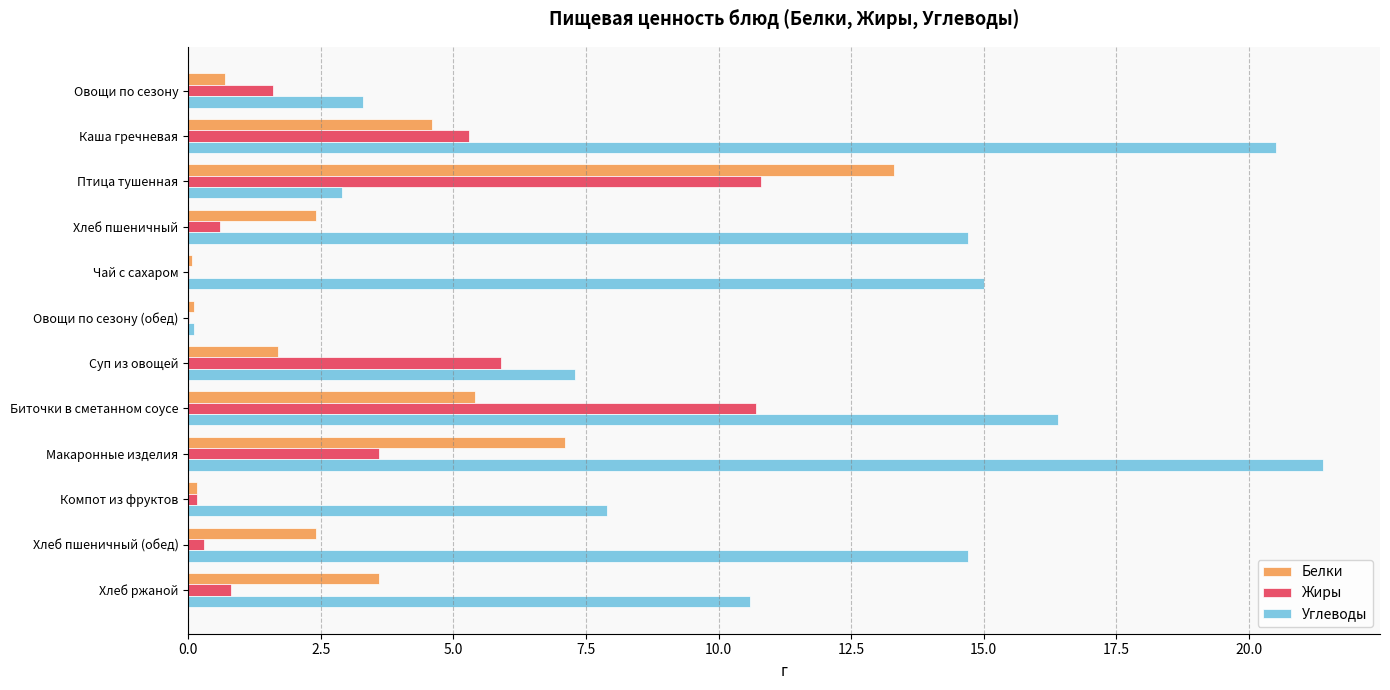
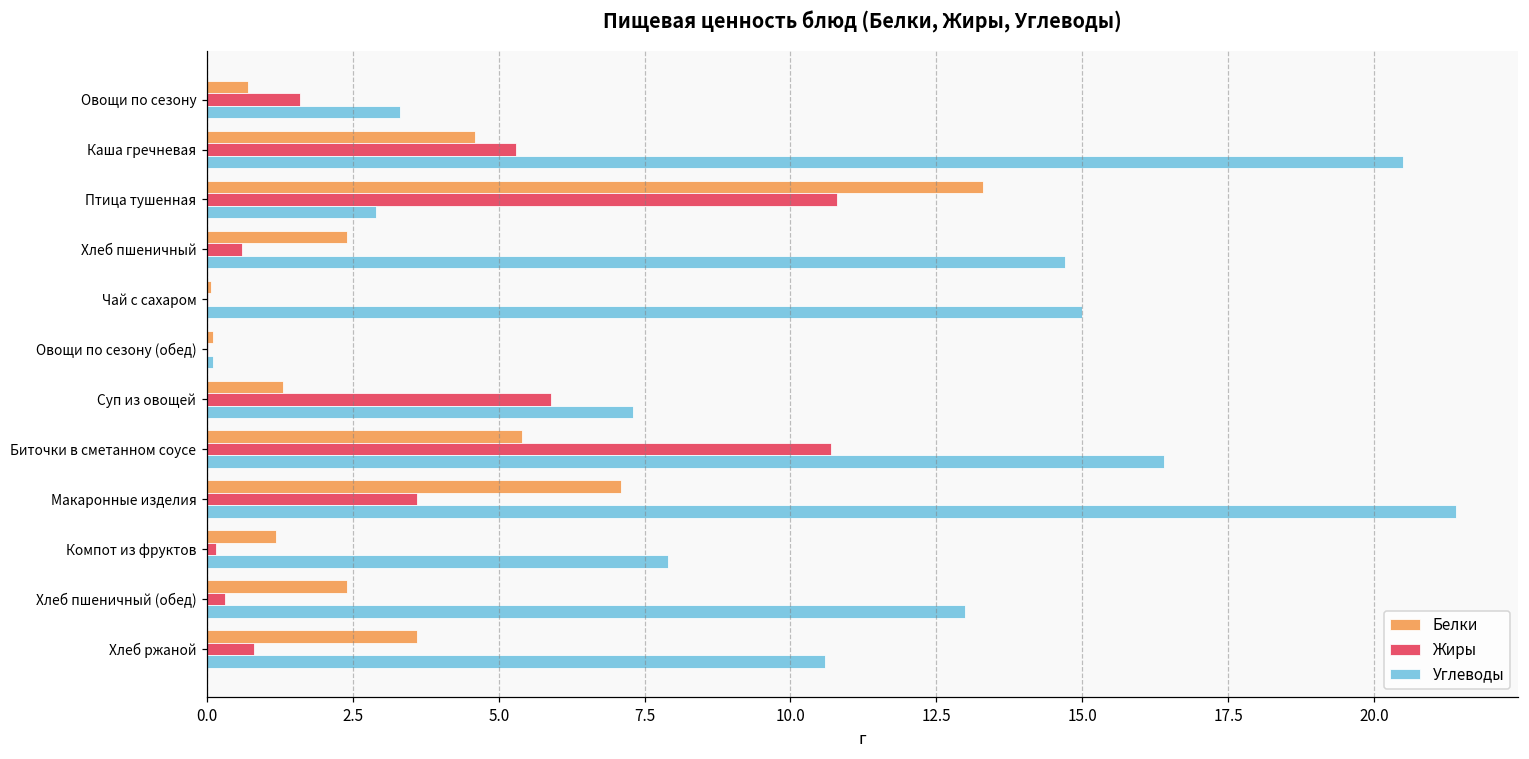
  {
    "Белки": {
      "Овощи по сезону": 0.7,
      "Каша гречневая": 4.6,
      "Птица тушенная": 13.3,
      "Хлеб пшеничный": 2.4,
      "Чай с сахаром": 0.1,
      "Овощи по сезону (обед)": 0.1,
-     "Суп из овощей": 1.7,
+     "Суп из овощей": 1.3,
      "Биточки в сметанном соусе": 5.4,
      "Макаронные изделия": 7.1,
-     "Компот из фруктов": 0.2,
+     "Компот из фруктов": 1.2,
      "Хлеб пшеничный (обед)": 2.4,
      "Хлеб ржаной": 3.6
    },
    "Жиры": {
      "Овощи по сезону": 1.6,
      "Каша гречневая": 5.3,
      "Птица тушенная": 10.8,
      "Хлеб пшеничный": 0.6,
      "Суп из овощей": 5.9,
      "Биточки в сметанном соусе": 10.7,
      "Макаронные изделия": 3.6,
      "Компот из фруктов": 0.2,
      "Хлеб пшеничный (обед)": 0.3,
      "Хлеб ржаной": 0.8
    },
    "Углеводы": {
      "Овощи по сезону": 3.3,
      "Каша гречневая": 20.5,
      "Птица тушенная": 2.9,
      "Хлеб пшеничный": 14.7,
      "Чай с сахаром": 15.0,
      "Овощи по сезону (обед)": 0.1,
      "Суп из овощей": 7.3,
      "Биточки в сметанном соусе": 16.4,
      "Макаронные изделия": 21.4,
      "Компот из фруктов": 7.9,
-     "Хлеб пшеничный (обед)": 14.7,
+     "Хлеб пшеничный (обед)": 13.0,
      "Хлеб ржаной": 10.6
    }
  }
